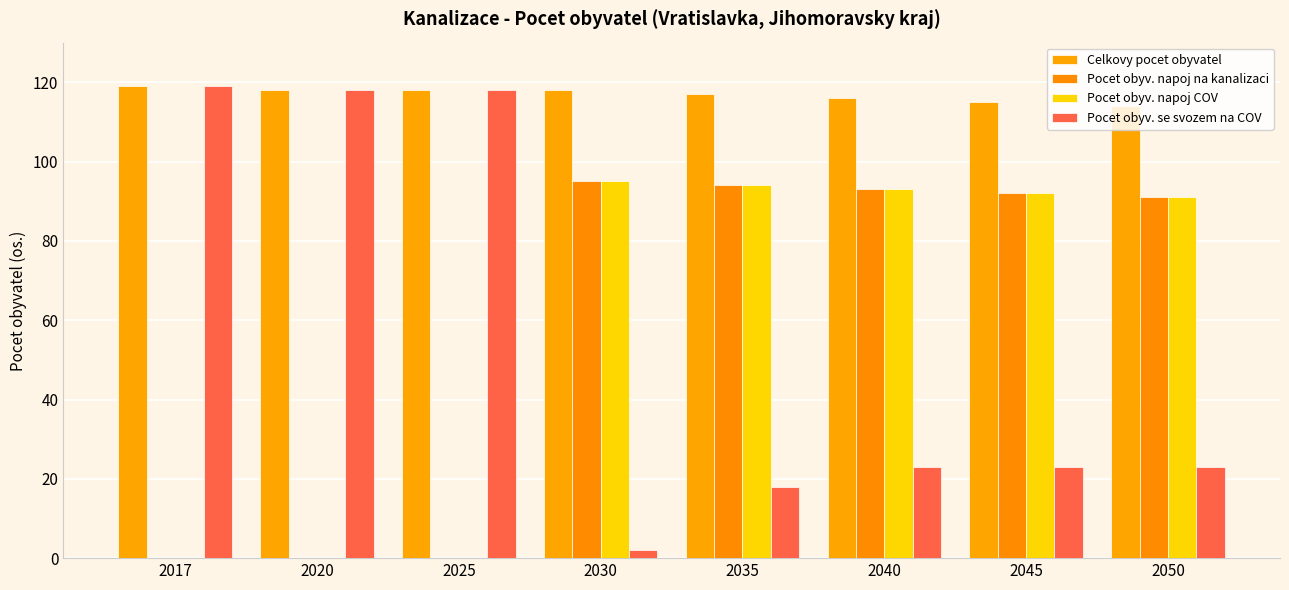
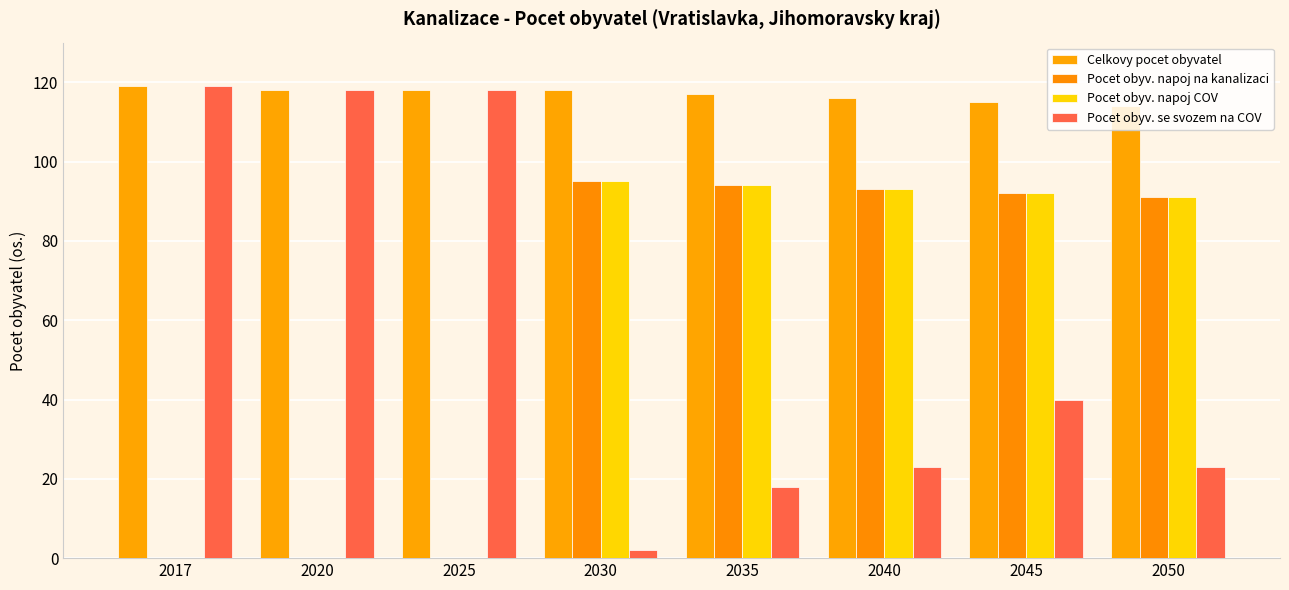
  {
    "Pocet obyv. se svozem na COV": {
      "2017": 119,
      "2020": 118,
      "2025": 118,
      "2030": 2,
      "2035": 18,
      "2040": 23,
-     "2045": 23,
+     "2045": 40,
      "2050": 23
    }
  }
